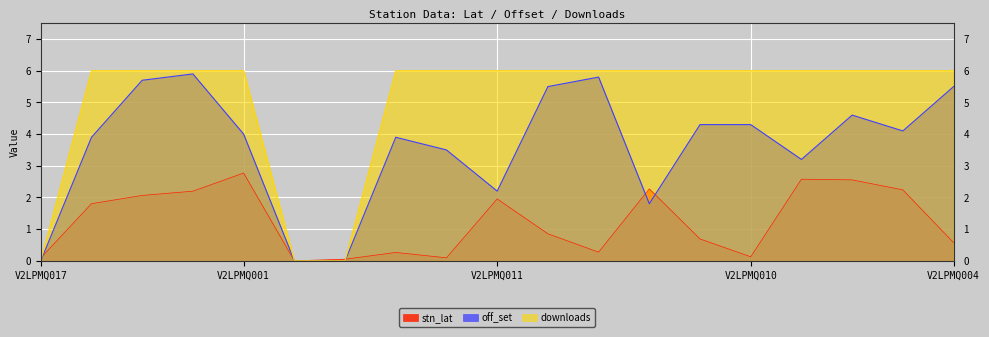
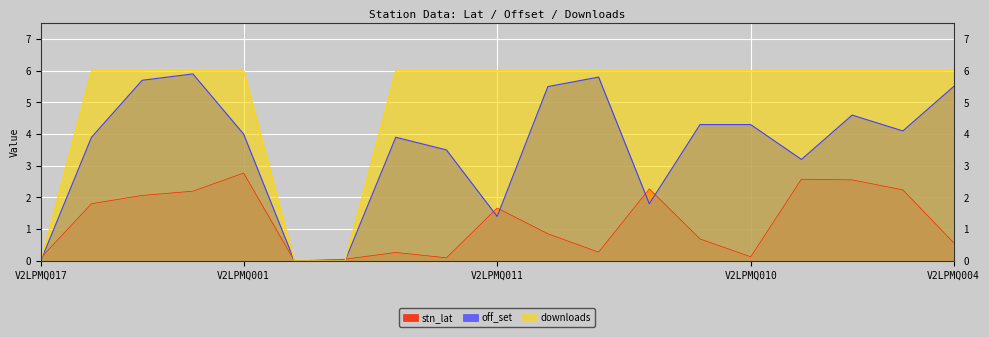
  {
    "stn_lat": {
      "V2LPMQ017": 0.1,
      "V2LPMQ001": 2.8,
-     "V2LPMQ011": 2.0,
+     "V2LPMQ011": 1.7,
      "V2LPMQ010": 0.1,
      "V2LPMQ004": 0.6
    },
    "off_set": {
      "V2LPMQ001": 4.0,
-     "V2LPMQ011": 2.2,
+     "V2LPMQ011": 1.4,
      "V2LPMQ010": 4.3,
      "V2LPMQ004": 5.5
    },
    "downloads": {
      "V2LPMQ001": 6.0,
      "V2LPMQ011": 6.0,
      "V2LPMQ010": 6.0,
      "V2LPMQ004": 6.0
    }
  }
